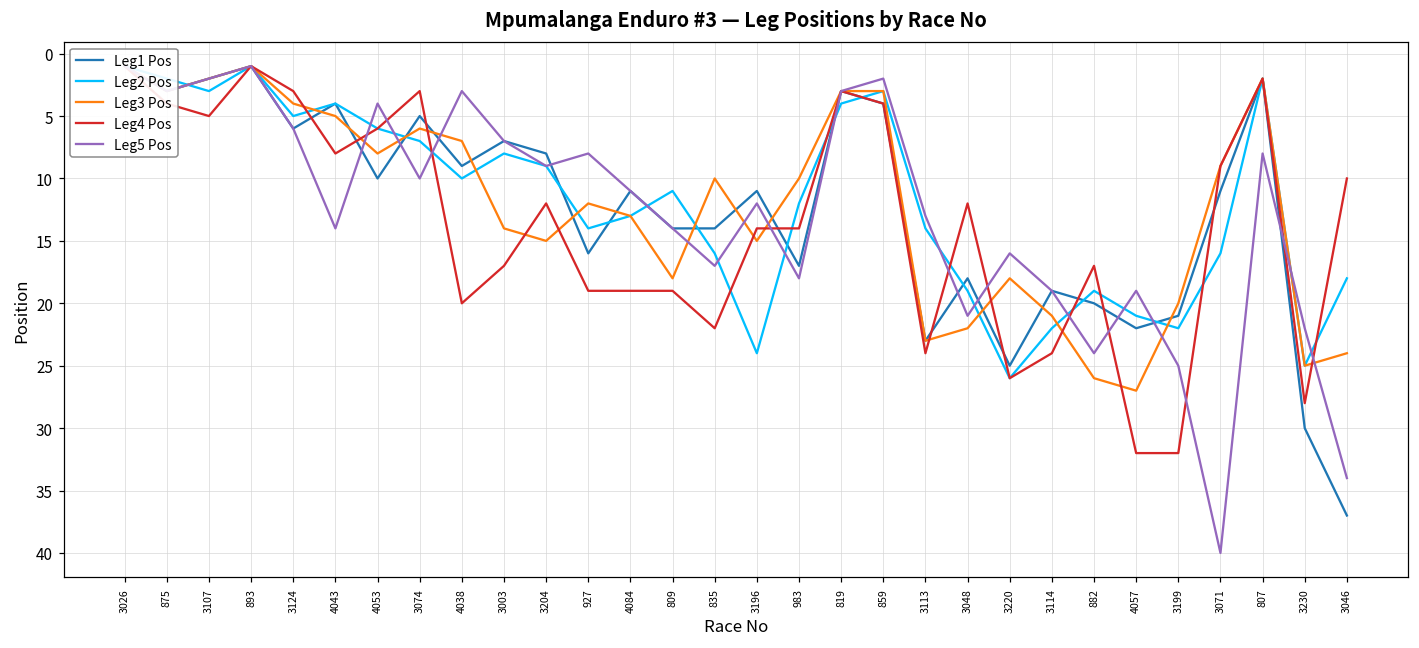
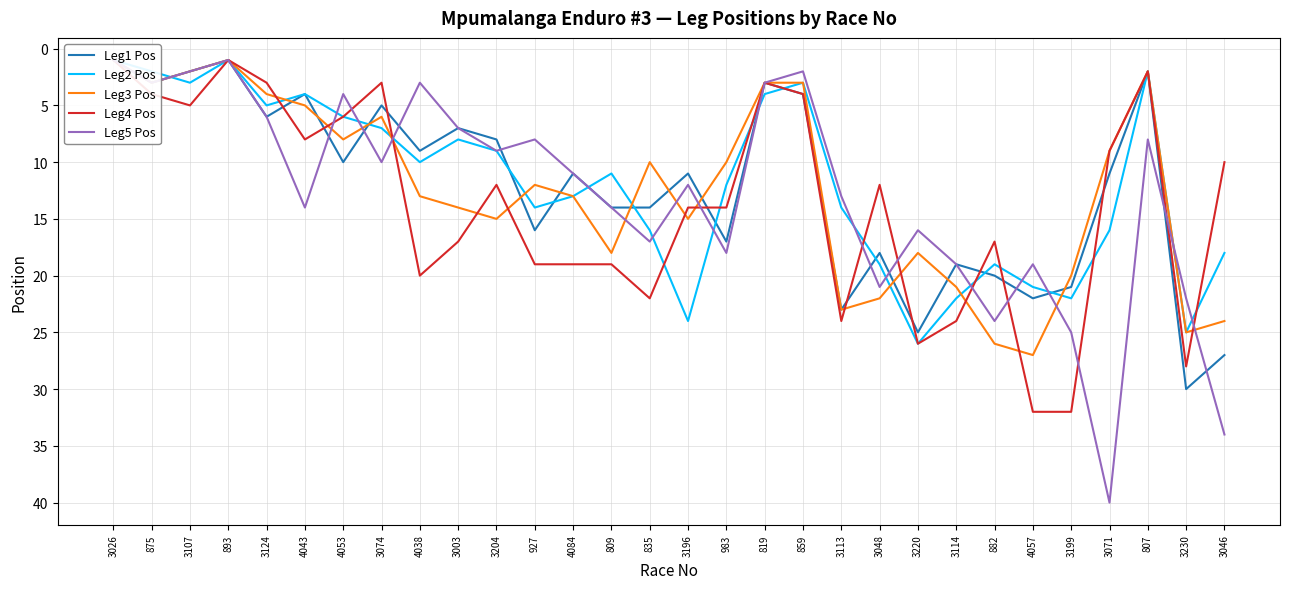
  {
    "Leg1 Pos": {
      "4053": 10,
      "3074": 5,
      "4038": 9,
      "3204": 8,
      "927": 16,
      "835": 14,
      "3196": 11,
      "983": 17,
      "3048": 18,
      "3220": 25,
      "882": 20,
      "4057": 22,
      "3199": 21,
      "3071": 11,
      "3230": 30,
-     "3046": 37
+     "3046": 27
    },
    "Leg2 Pos": {
      "3107": 3,
      "3124": 5,
      "3074": 7,
      "4038": 10,
      "3003": 8,
      "927": 14,
      "809": 11,
      "835": 16,
      "3196": 24,
      "983": 12,
      "819": 4,
      "3113": 14,
      "3048": 19,
      "3114": 22,
      "882": 19,
      "4057": 21,
      "3199": 22,
      "3071": 16,
      "3046": 18
    },
    "Leg3 Pos": {
      "3124": 4,
      "4043": 5,
      "4053": 8,
      "3074": 6,
-     "4038": 7,
+     "4038": 13,
      "3003": 14,
      "3204": 15,
      "927": 12,
      "809": 18,
      "835": 10,
      "3196": 15,
      "983": 10,
      "3048": 22,
      "3220": 18,
      "3114": 21,
      "882": 26,
      "4057": 27,
      "3199": 20,
      "3046": 24
    },
    "Leg4 Pos": {
      "3107": 5,
      "3124": 3,
      "4043": 8,
      "3074": 3,
      "4038": 20,
      "3003": 17,
      "3204": 12,
      "927": 19,
      "4084": 19,
      "809": 19,
      "835": 22,
      "3196": 14,
      "983": 14,
      "3113": 24,
      "3048": 12,
      "3114": 24,
      "882": 17,
      "4057": 32,
      "3199": 32,
      "3230": 28,
      "3046": 10
    },
    "Leg5 Pos": {
      "4043": 14,
      "4053": 4,
      "3074": 10,
      "4038": 3,
      "927": 8,
      "835": 17,
      "3196": 12,
      "983": 18,
      "859": 2,
      "3113": 13,
      "3048": 21,
      "3220": 16,
      "882": 24,
      "4057": 19,
      "3199": 25,
      "3071": 40,
      "807": 8,
      "3230": 22,
      "3046": 34
    }
  }
